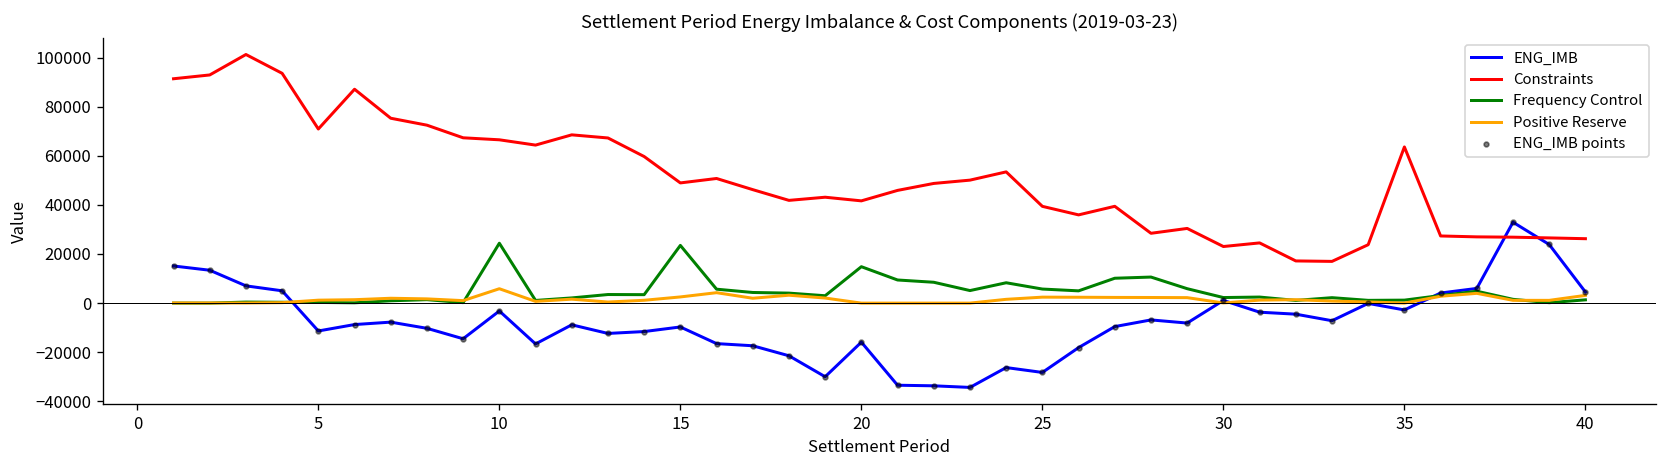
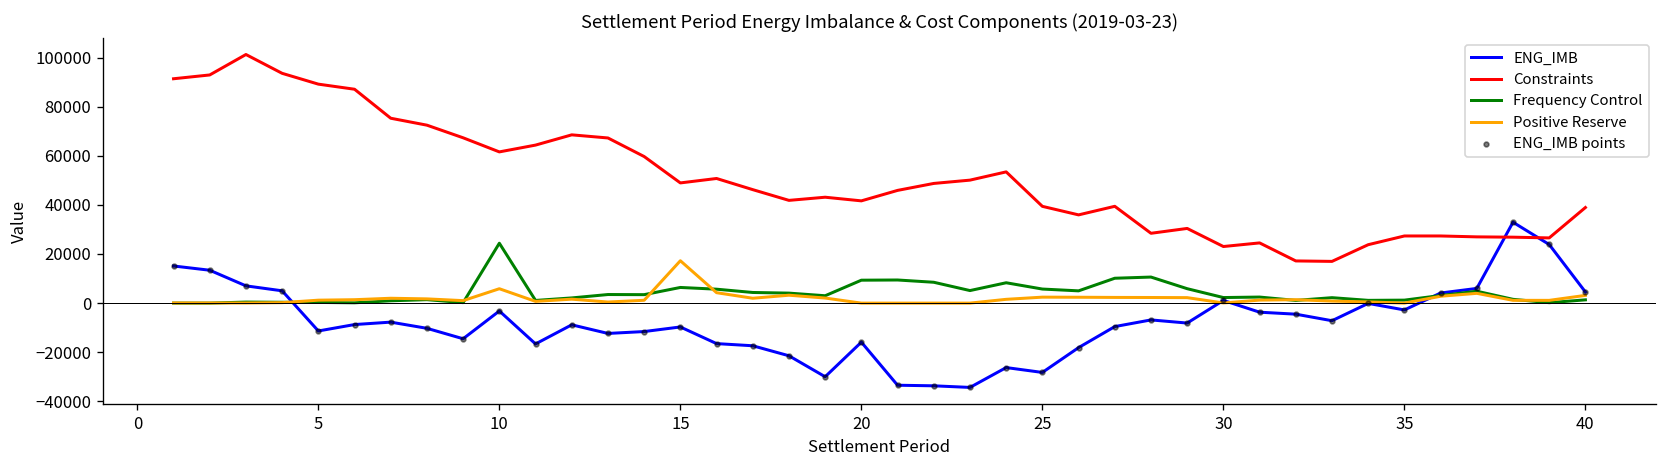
  {
    "ENG_IMB points": {
      "5": -11000,
      "10": -3000,
      "15": -10000,
      "20": -16000,
      "25": -28000,
      "35": -3000,
      "40": 5000
    },
    "Constraints": {
-     "5": 71000,
-     "10": 66000,
+     "5": 89000,
+     "10": 62000,
      "15": 49000,
      "20": 42000,
      "25": 39000,
      "30": 23000,
-     "35": 64000,
-     "40": 26000
+     "35": 27000,
+     "40": 39000
    },
    "Frequency Control": {
      "10": 24000,
-     "15": 24000,
-     "20": 15000,
+     "15": 6000,
+     "20": 9000,
      "25": 6000,
      "40": 1000
    },
    "Positive Reserve": {
      "10": 6000,
-     "15": 3000,
+     "15": 17000,
      "20": 0,
      "25": 2000,
      "40": 3000
    }
  }
